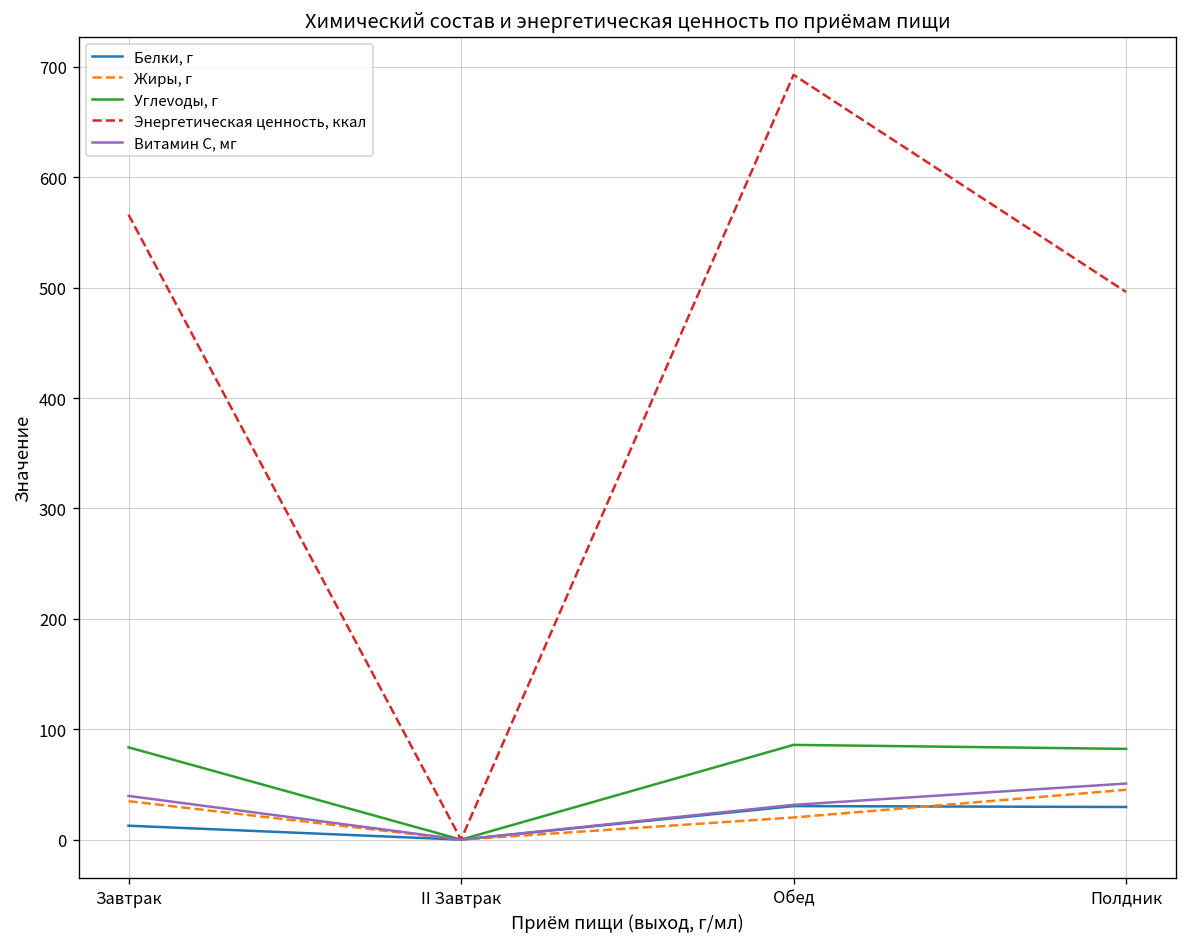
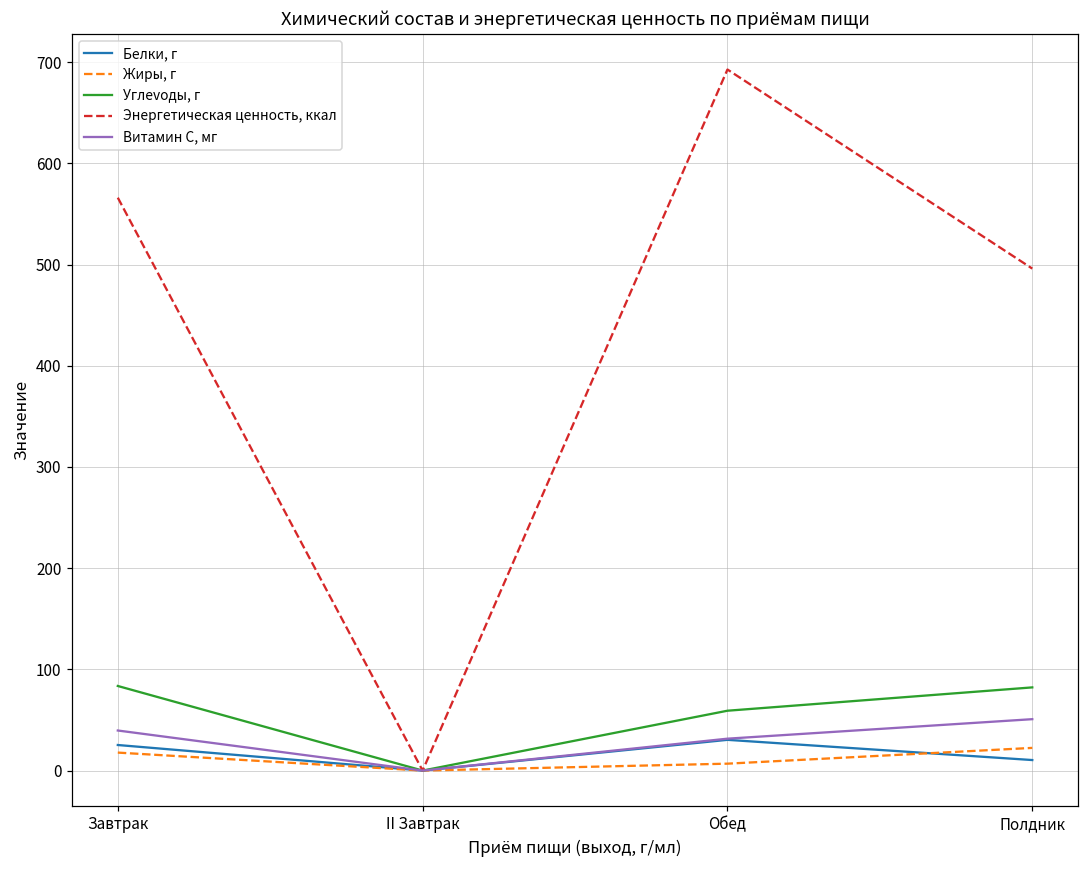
  {
    "Белки, г": {
-     "Завтрак": 10,
-     "Полдник": 30
+     "Завтрак": 30,
+     "Полдник": 10
    },
    "Жиры, г": {
-     "Завтрак": 30,
-     "Обед": 20,
-     "Полдник": 50
+     "Завтрак": 20,
+     "Обед": 10,
+     "Полдник": 20
    },
    "Углevoды, г": {
      "Завтрак": 80,
-     "Обед": 90,
+     "Обед": 60,
      "Полдник": 80
    },
    "Энергетическая ценность, ккал": {
      "Завтрак": 570,
      "Обед": 690,
      "Полдник": 500
    },
    "Витамин С, мг": {
      "Завтрак": 40,
      "Полдник": 50
    }
  }
